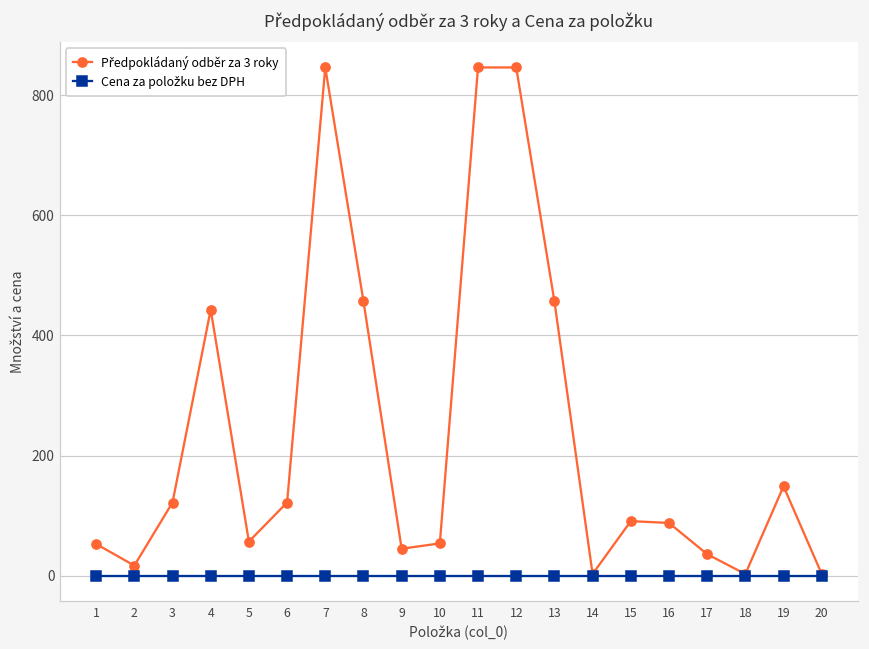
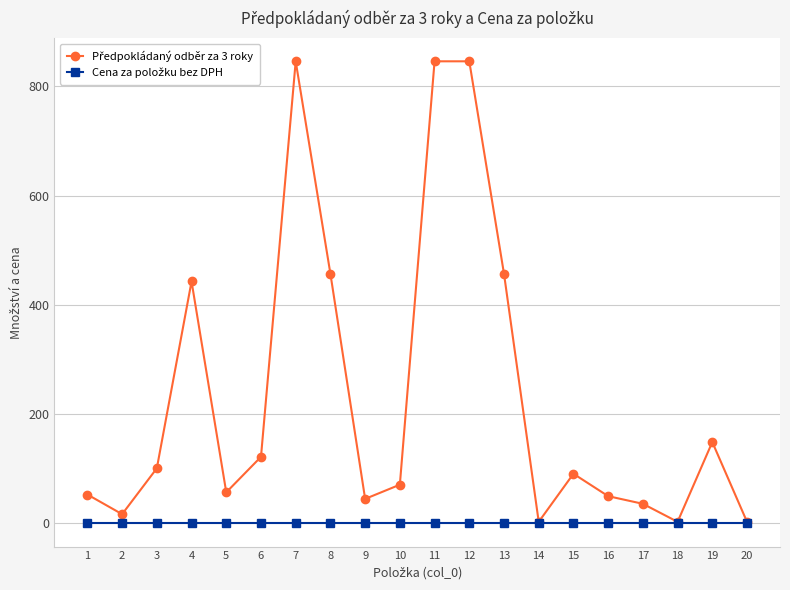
  {
    "Předpokládaný odběr za 3 roky": {
      "1": 50,
      "2": 20,
-     "3": 120,
+     "3": 100,
      "4": 440,
      "5": 60,
      "6": 120,
      "7": 850,
      "8": 460,
      "9": 50,
-     "10": 50,
+     "10": 70,
      "11": 850,
      "12": 850,
      "13": 460,
      "15": 90,
-     "16": 90,
+     "16": 50,
      "17": 40,
      "19": 150
    },
    "Cena za položku bez DPH": {
      "1": 0,
      "2": 0,
      "3": 0,
      "4": 0,
      "5": 0,
      "6": 0,
      "7": 0,
      "8": 0,
      "9": 0,
      "10": 0,
      "11": 0,
      "12": 0,
      "13": 0,
      "15": 0,
      "16": 0,
      "17": 0,
      "19": 0
    }
  }
